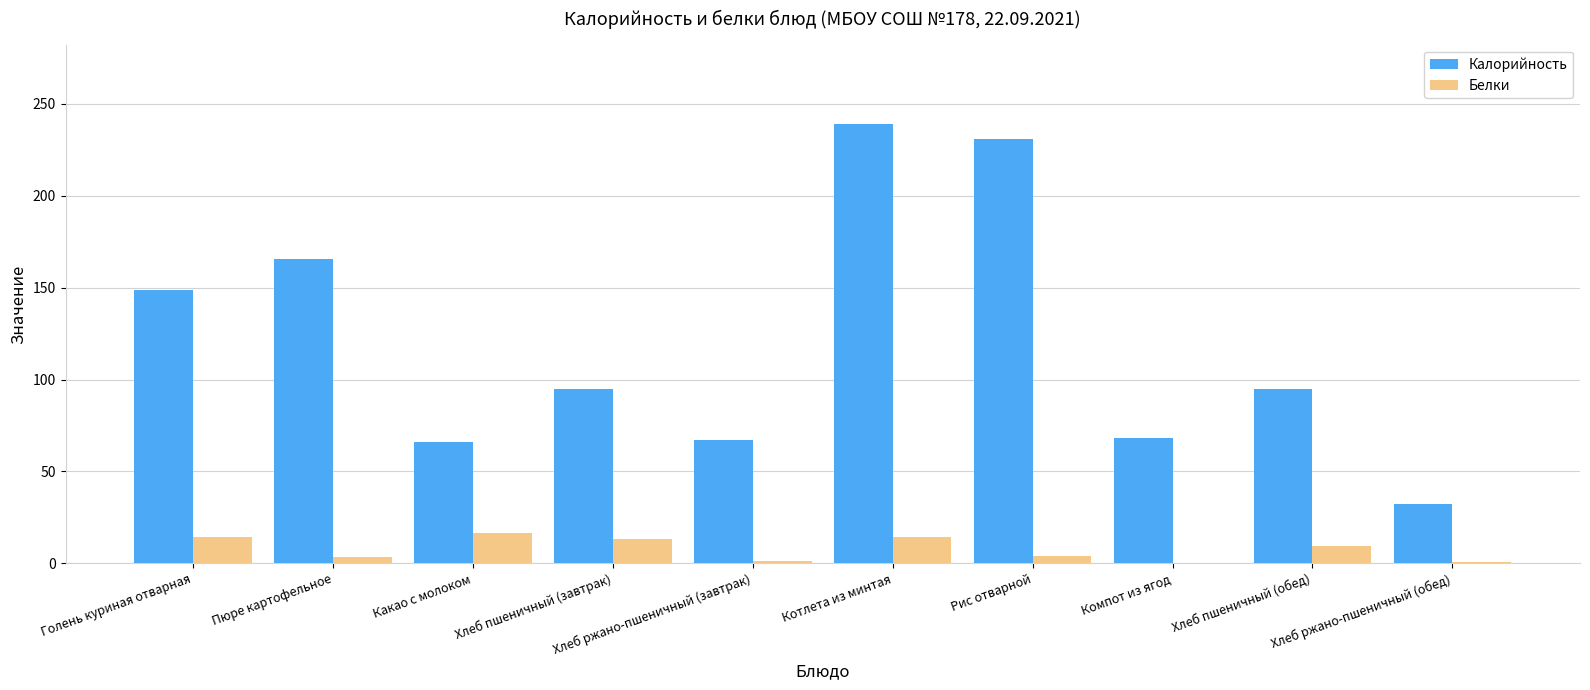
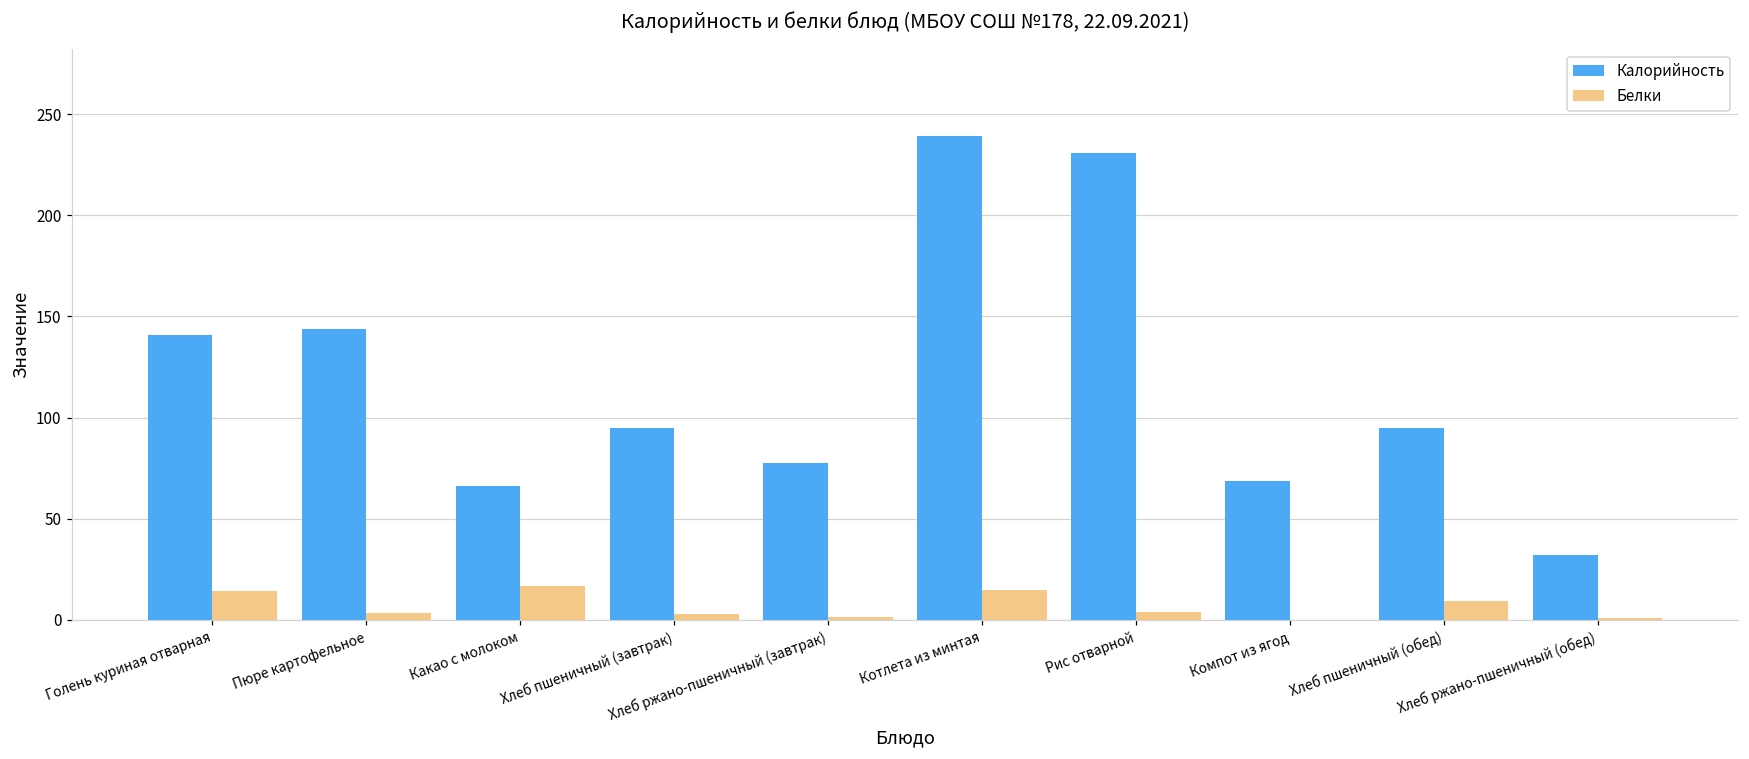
  {
    "Калорийность": {
-     "Голень куриная отварная": 149,
-     "Пюре картофельное": 165,
+     "Голень куриная отварная": 141,
+     "Пюре картофельное": 144,
      "Какао с молоком": 66,
      "Хлеб пшеничный (завтрак)": 95,
-     "Хлеб ржано-пшеничный (завтрак)": 67,
+     "Хлеб ржано-пшеничный (завтрак)": 78,
      "Котлета из минтая": 239,
      "Рис отварной": 231,
      "Компот из ягод": 68,
      "Хлеб пшеничный (обед)": 95,
      "Хлеб ржано-пшеничный (обед)": 32
    },
    "Белки": {
      "Голень куриная отварная": 14,
      "Пюре картофельное": 3,
      "Какао с молоком": 16,
-     "Хлеб пшеничный (завтрак)": 13,
+     "Хлеб пшеничный (завтрак)": 3,
      "Хлеб ржано-пшеничный (завтрак)": 1,
      "Котлета из минтая": 14,
      "Рис отварной": 4,
      "Компот из ягод": 0,
      "Хлеб пшеничный (обед)": 9
    }
  }
